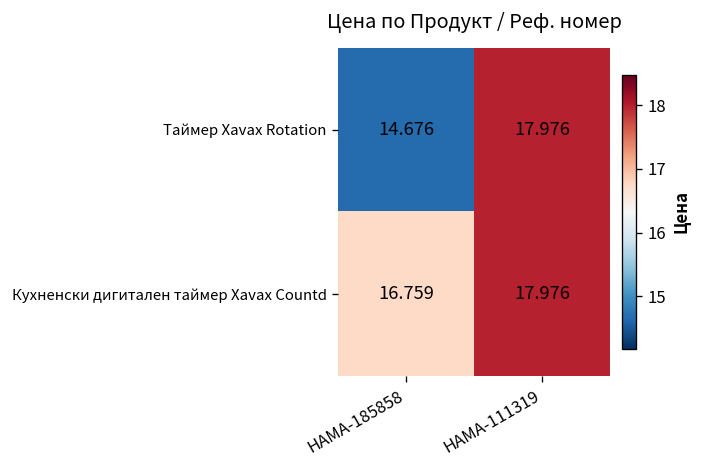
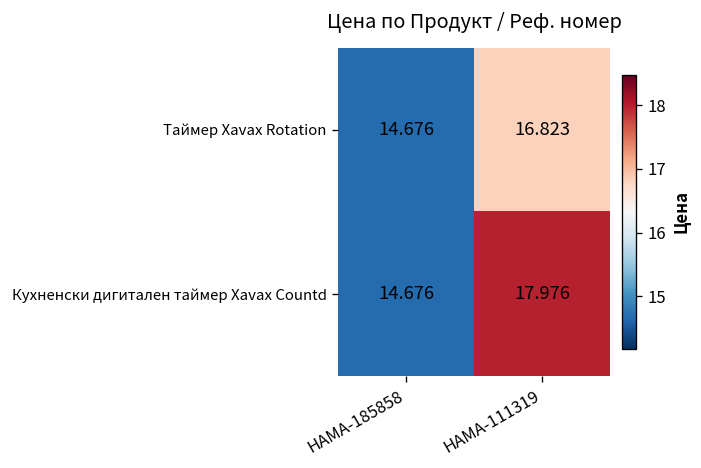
  {
    "Таймер Xavax Rotation": {
      "HAMA-185858": 14.676,
-     "HAMA-111319": 17.976
+     "HAMA-111319": 16.823
    },
    "Кухненски дигитален таймер Xavax Countd": {
-     "HAMA-185858": 16.759,
+     "HAMA-185858": 14.676,
      "HAMA-111319": 17.976
    }
  }
